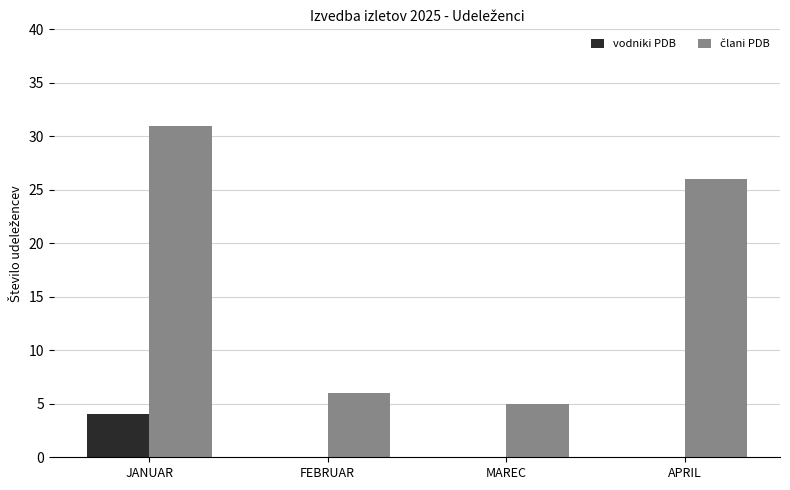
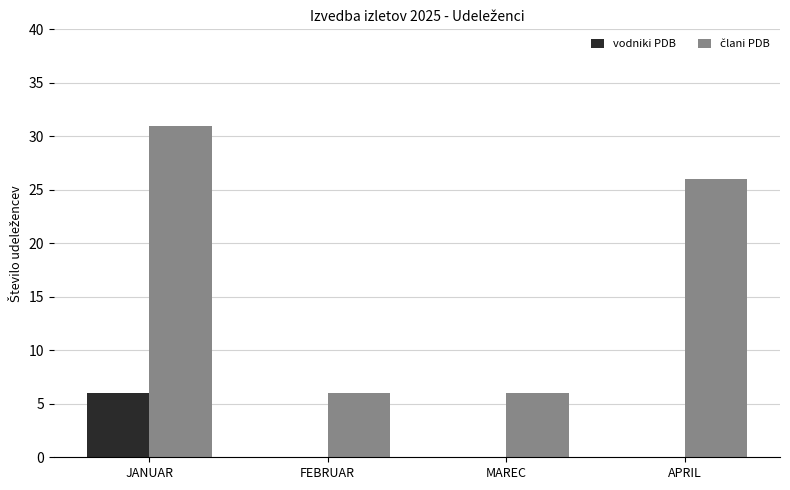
  {
    "vodniki PDB": {
-     "JANUAR": 4,
+     "JANUAR": 6,
      "FEBRUAR": 0,
      "MAREC": 0,
      "APRIL": 0
    },
    "člani PDB": {
      "JANUAR": 31,
      "FEBRUAR": 6,
-     "MAREC": 5,
+     "MAREC": 6,
      "APRIL": 26
    }
  }
